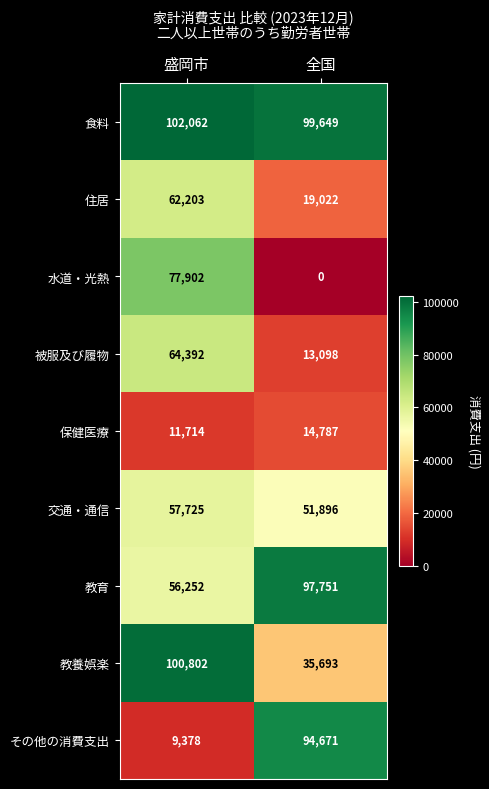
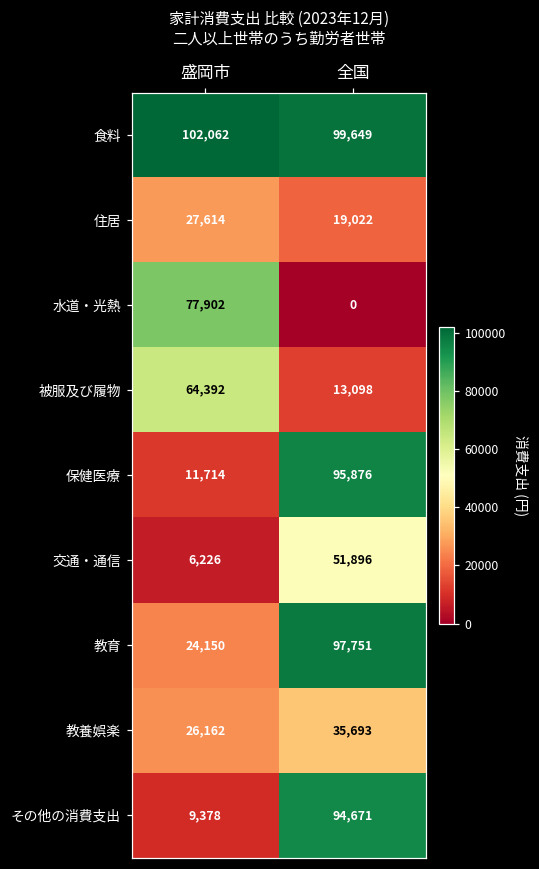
  {
    "食料": {
      "盛岡市": "102,062",
      "全国": "99,649"
    },
    "住居": {
-     "盛岡市": "62,203",
+     "盛岡市": "27,614",
      "全国": "19,022"
    },
    "水道・光熱": {
      "盛岡市": "77,902",
      "全国": "0"
    },
    "被服及び履物": {
      "盛岡市": "64,392",
      "全国": "13,098"
    },
    "保健医療": {
      "盛岡市": "11,714",
-     "全国": "14,787"
+     "全国": "95,876"
    },
    "交通・通信": {
-     "盛岡市": "57,725",
+     "盛岡市": "6,226",
      "全国": "51,896"
    },
    "教育": {
-     "盛岡市": "56,252",
+     "盛岡市": "24,150",
      "全国": "97,751"
    },
    "教養娯楽": {
-     "盛岡市": "100,802",
+     "盛岡市": "26,162",
      "全国": "35,693"
    },
    "その他の消費支出": {
      "盛岡市": "9,378",
      "全国": "94,671"
    }
  }
